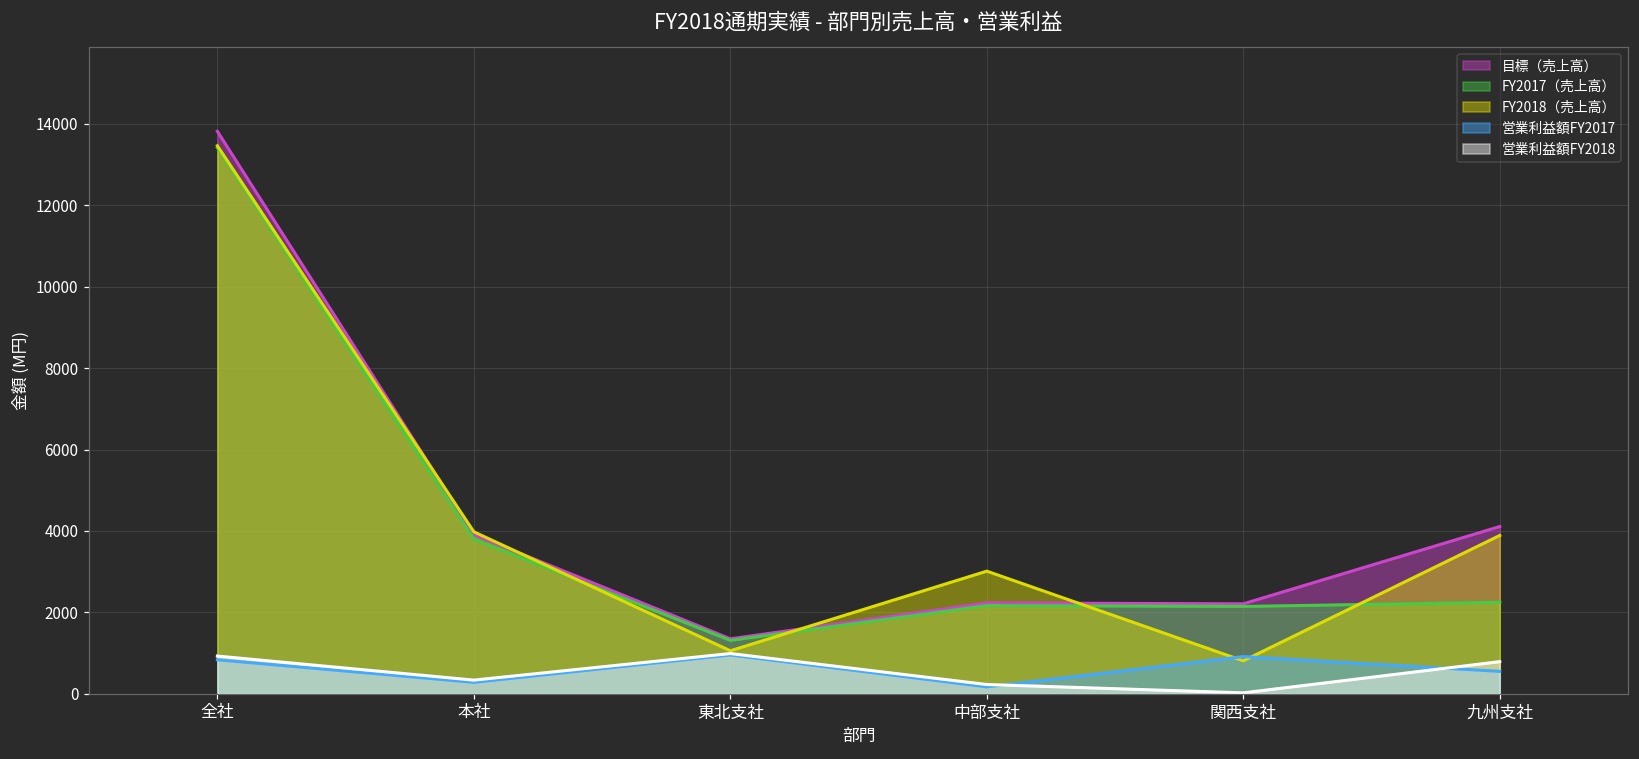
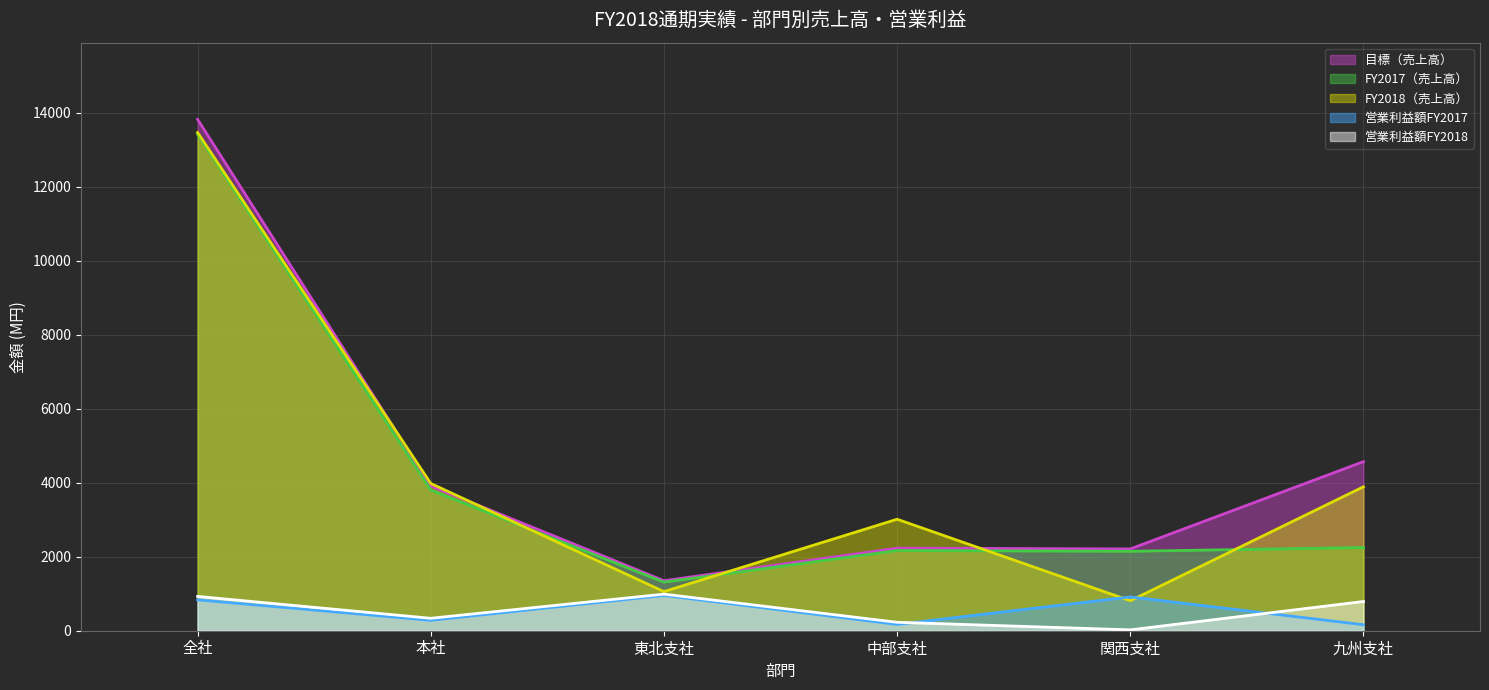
  {
    "目標（売上高）": {
      "全社": 13800,
-     "九州支社": 4100
+     "九州支社": 4600
    },
    "FY2017（売上高）": {
      "本社": 3800,
      "九州支社": 2200
    },
    "FY2018（売上高）": {
      "中部支社": 3000,
      "関西支社": 800,
      "九州支社": 3900
    },
    "営業利益額FY2017": {
      "全社": 800,
      "関西支社": 900,
-     "九州支社": 600
+     "九州支社": 200
    },
    "営業利益額FY2018": {
      "全社": 900,
      "関西支社": 0,
      "九州支社": 800
    }
  }
